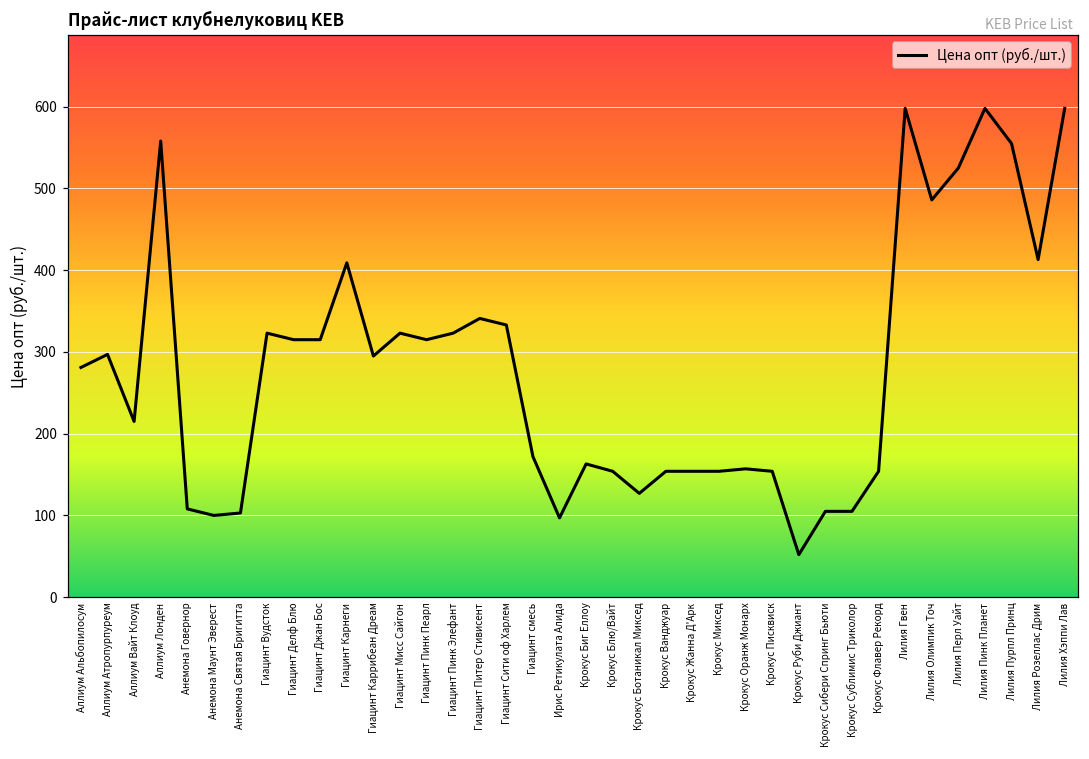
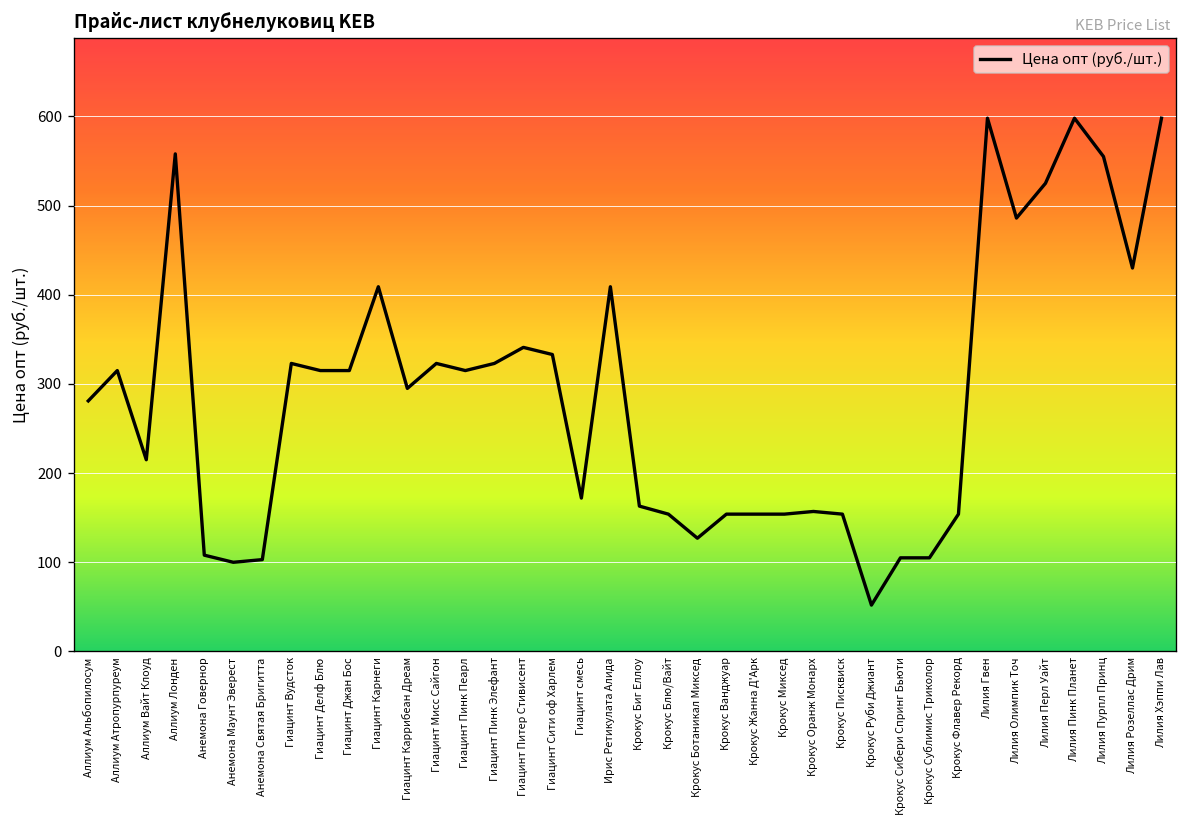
  {
    "Аллиум Альбопилосум": 280,
-   "Аллиум Атропурпуреум": 300,
+   "Аллиум Атропурпуреум": 320,
    "Аллиум Вайт Клоуд": 220,
    "Аллиум Лонден": 560,
    "Анемона Говернор": 110,
    "Анемона Маунт Эверест": 100,
    "Анемона Святая Бригитта": 100,
    "Гиацинт Вудсток": 320,
    "Гиацинт Делф Блю": 320,
    "Гиацинт Джан Бос": 320,
    "Гиацинт Карнеги": 410,
    "Гиацинт Каррибеан Дреам": 300,
    "Гиацинт Мисс Сайгон": 320,
    "Гиацинт Пинк Пеарл": 320,
    "Гиацинт Пинк Элефант": 320,
    "Гиацинт Питер Стивисент": 340,
    "Гиацинт Сити оф Харлем": 330,
    "Гиацинт смесь": 170,
-   "Ирис Ретикулата Алида": 100,
+   "Ирис Ретикулата Алида": 410,
    "Крокус Биг Еллоу": 160,
    "Крокус Блю/Вайт": 150,
    "Крокус Ботаникал Миксед": 130,
    "Крокус Ванджуар": 150,
    "Крокус Жанна Д'Арк": 150,
    "Крокус Миксед": 150,
    "Крокус Оранж Монарх": 160,
    "Крокус Писквиск": 150,
    "Крокус Руби Джиант": 50,
    "Крокус Сибери Спринг Бьюти": 110,
    "Крокус Сублимис Триколор": 110,
    "Крокус Флавер Рекорд": 150,
    "Лилия Гвен": 600,
    "Лилия Олимпик Точ": 490,
    "Лилия Перл Уайт": 530,
    "Лилия Пинк Планет": 600,
    "Лилия Пурпл Принц": 560,
-   "Лилия Розеллас Дрим": 410,
+   "Лилия Розеллас Дрим": 430,
    "Лилия Хэппи Лав": 600
  }
